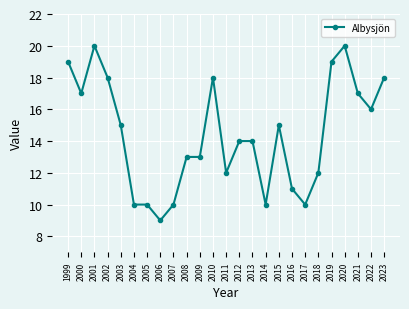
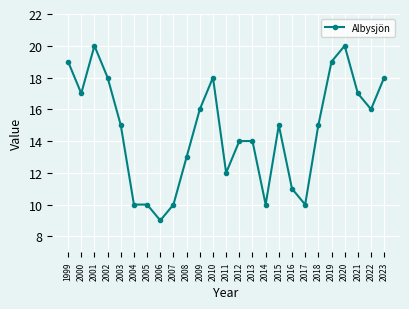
  {
    "1999": 19,
    "2000": 17,
    "2001": 20,
    "2002": 18,
    "2003": 15,
    "2004": 10,
    "2005": 10,
    "2006": 9,
    "2007": 10,
    "2008": 13,
-   "2009": 13,
+   "2009": 16,
    "2010": 18,
    "2011": 12,
    "2012": 14,
    "2013": 14,
    "2014": 10,
    "2015": 15,
    "2016": 11,
    "2017": 10,
-   "2018": 12,
+   "2018": 15,
    "2019": 19,
    "2020": 20,
    "2021": 17,
    "2022": 16,
    "2023": 18
  }
